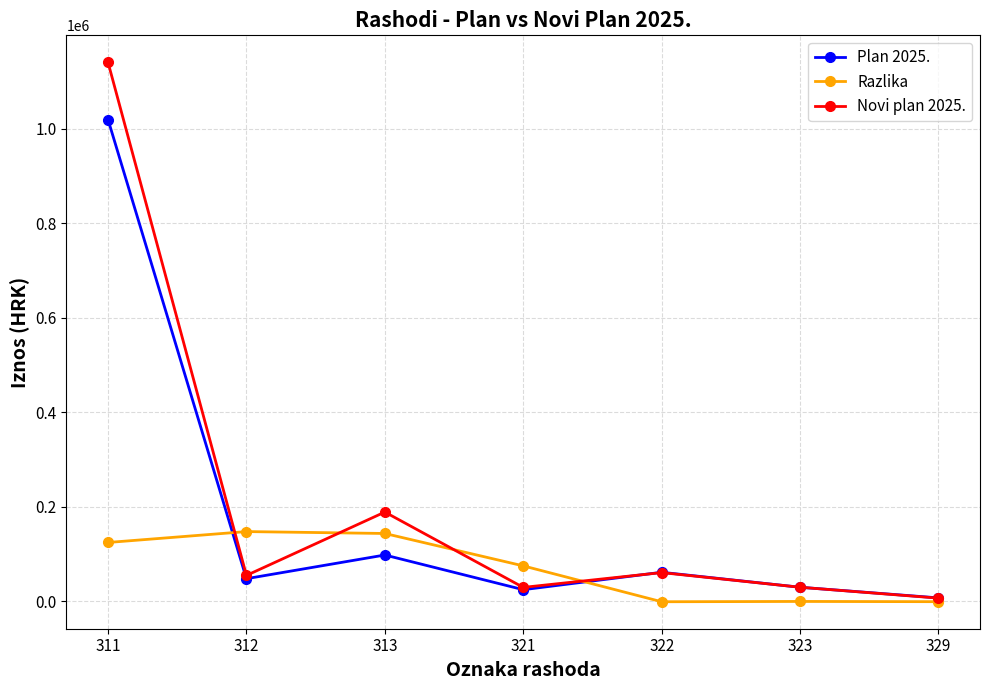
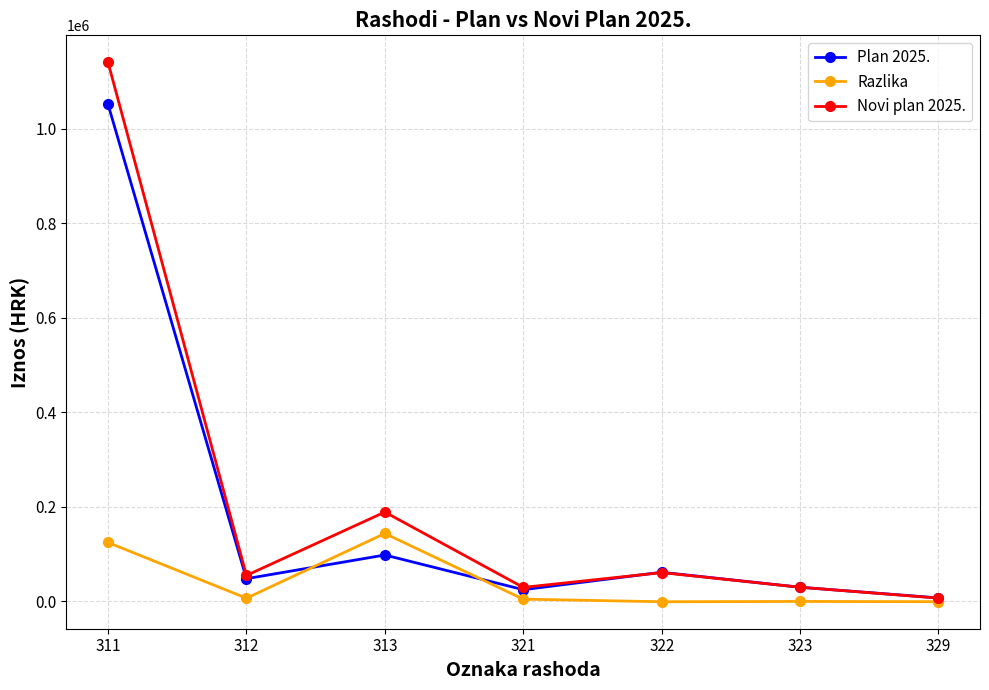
  {
    "Plan 2025.": {
-     "311": 1020000,
+     "311": 1050000,
      "312": 50000,
      "313": 100000
    },
    "Razlika": {
      "311": 120000,
-     "312": 150000,
+     "312": 10000,
      "313": 140000,
-     "321": 80000,
+     "321": 0,
      "322": 0,
      "323": 0,
      "329": 0
    },
    "Novi plan 2025.": {
      "311": 1140000,
      "312": 60000,
      "313": 190000
    }
  }
